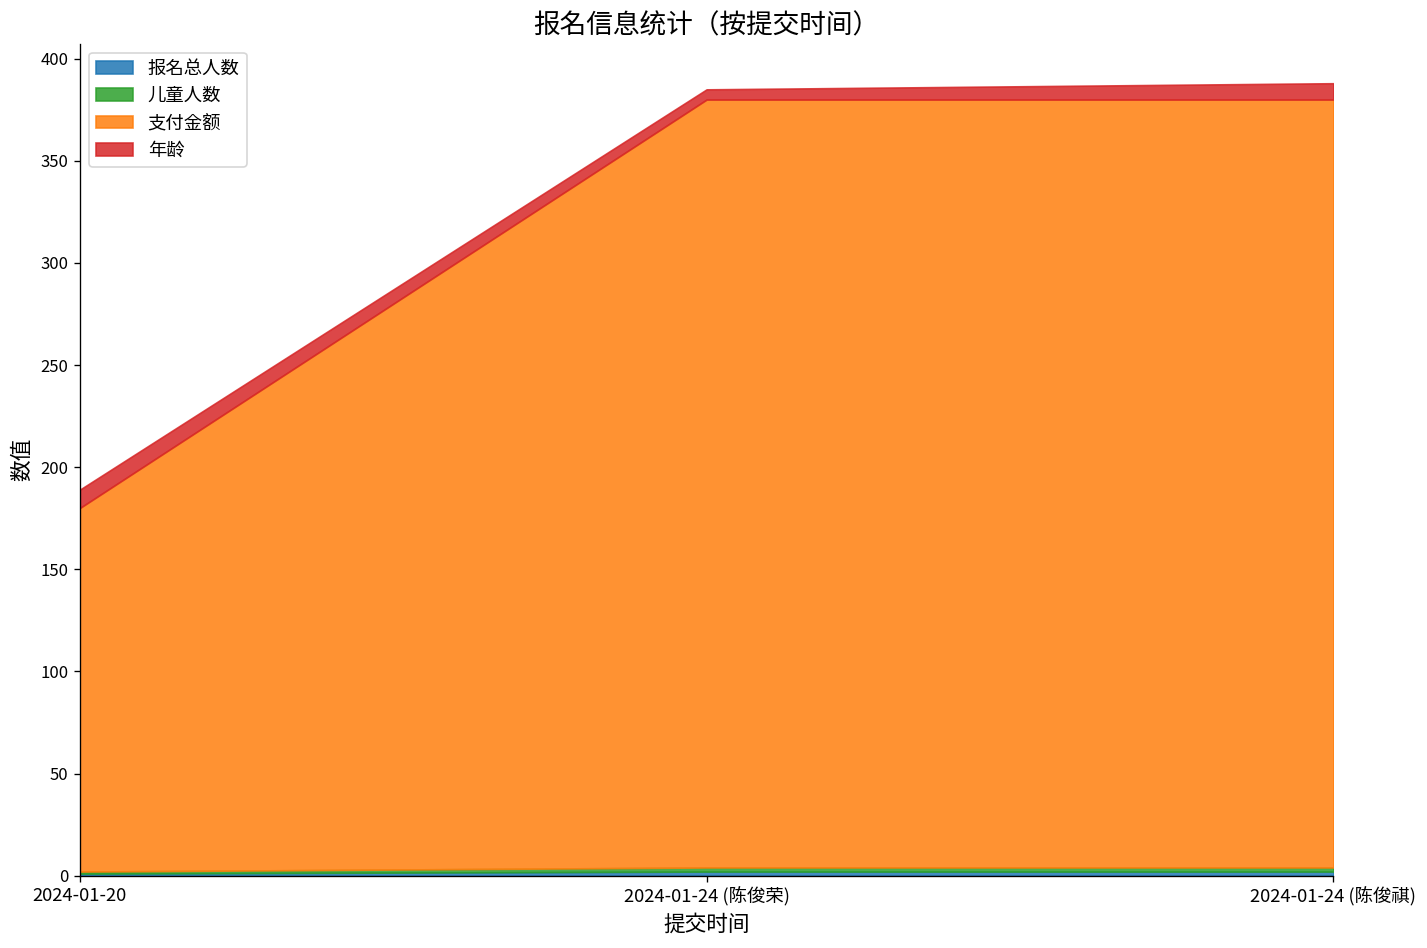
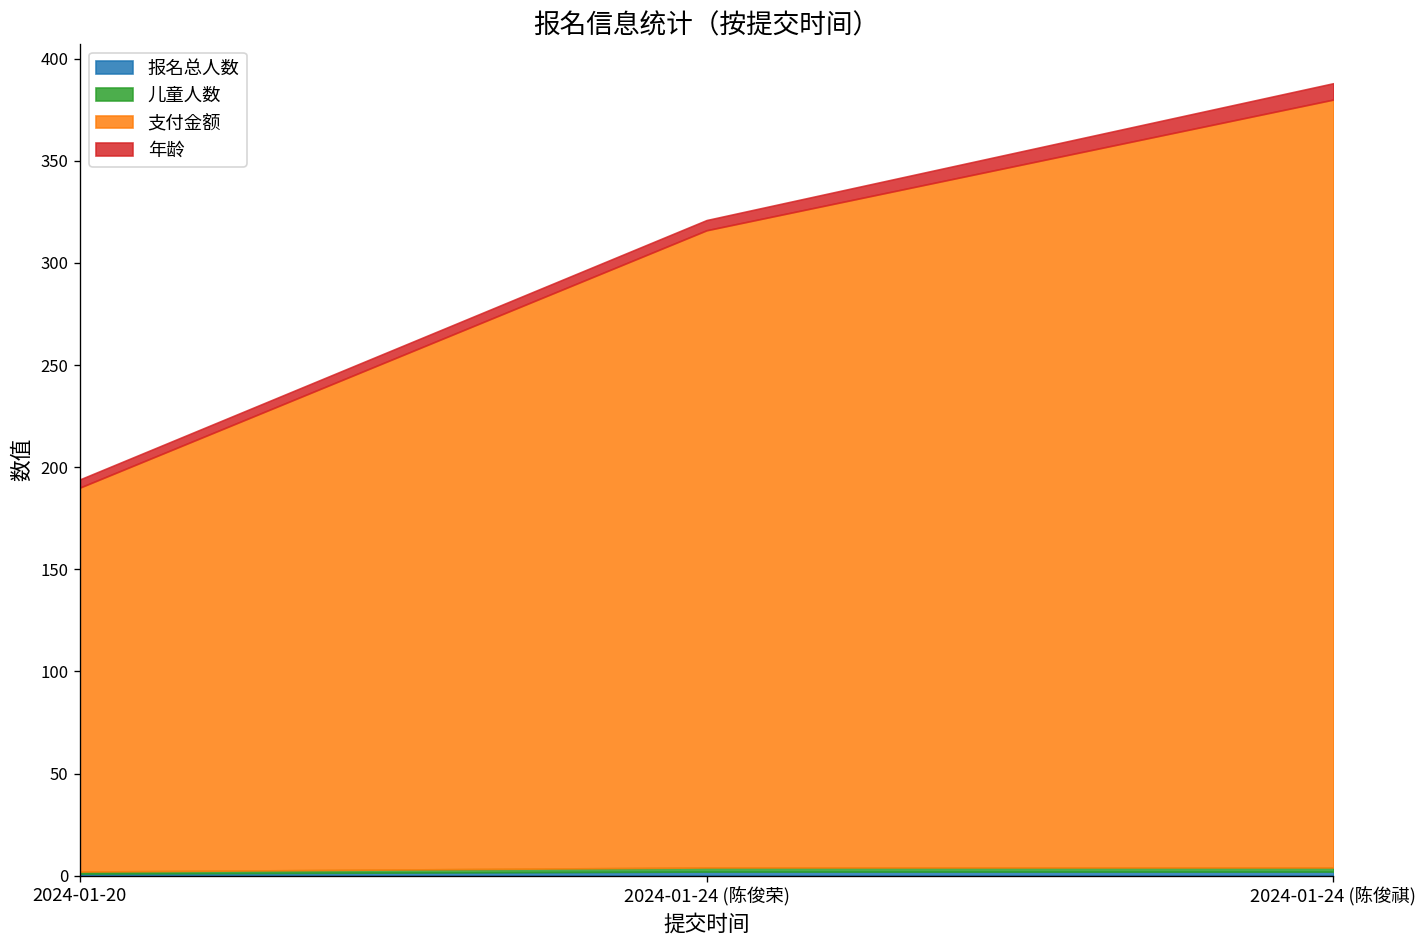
  {
    "报名总人数": {
      "2024-01-24 (陈俊荣)": 2,
      "2024-01-24 (陈俊祺)": 2
    },
    "儿童人数": {
      "2024-01-24 (陈俊荣)": 2,
      "2024-01-24 (陈俊祺)": 2
    },
    "支付金额": {
-     "2024-01-20": 178,
-     "2024-01-24 (陈俊荣)": 376,
+     "2024-01-20": 188,
+     "2024-01-24 (陈俊荣)": 312,
      "2024-01-24 (陈俊祺)": 376
    },
    "年龄": {
-     "2024-01-20": 9,
+     "2024-01-20": 4,
      "2024-01-24 (陈俊荣)": 5,
      "2024-01-24 (陈俊祺)": 8
    }
  }
